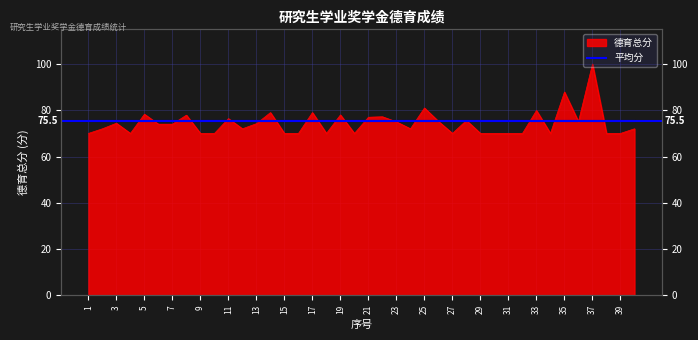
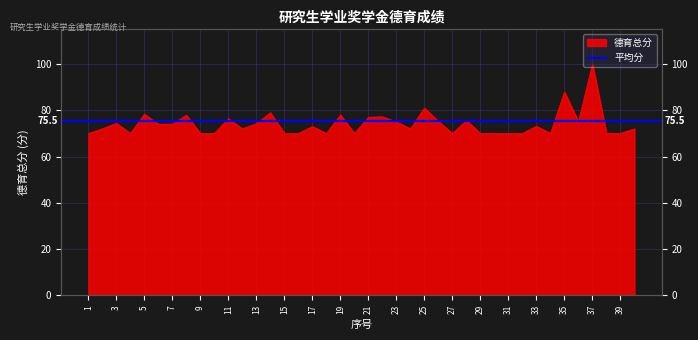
  {
    "德育总分": {
      "1": 70,
      "5": 78,
      "7": 74,
      "9": 70,
      "13": 74,
      "15": 70,
-     "17": 79,
+     "17": 73,
      "19": 78,
      "21": 77,
      "25": 81,
      "27": 70,
      "29": 70,
      "31": 70,
-     "33": 80,
+     "33": 73,
      "35": 88,
      "39": 70
    },
    "平均分": {
      "1": 76,
      "5": 76,
      "7": 76,
      "9": 76,
      "13": 76,
      "15": 76,
      "17": 76,
      "19": 76,
      "21": 76,
      "25": 76,
      "27": 76,
      "29": 76,
      "31": 76,
      "33": 76,
      "35": 76,
      "37": 76,
      "39": 76
    }
  }
